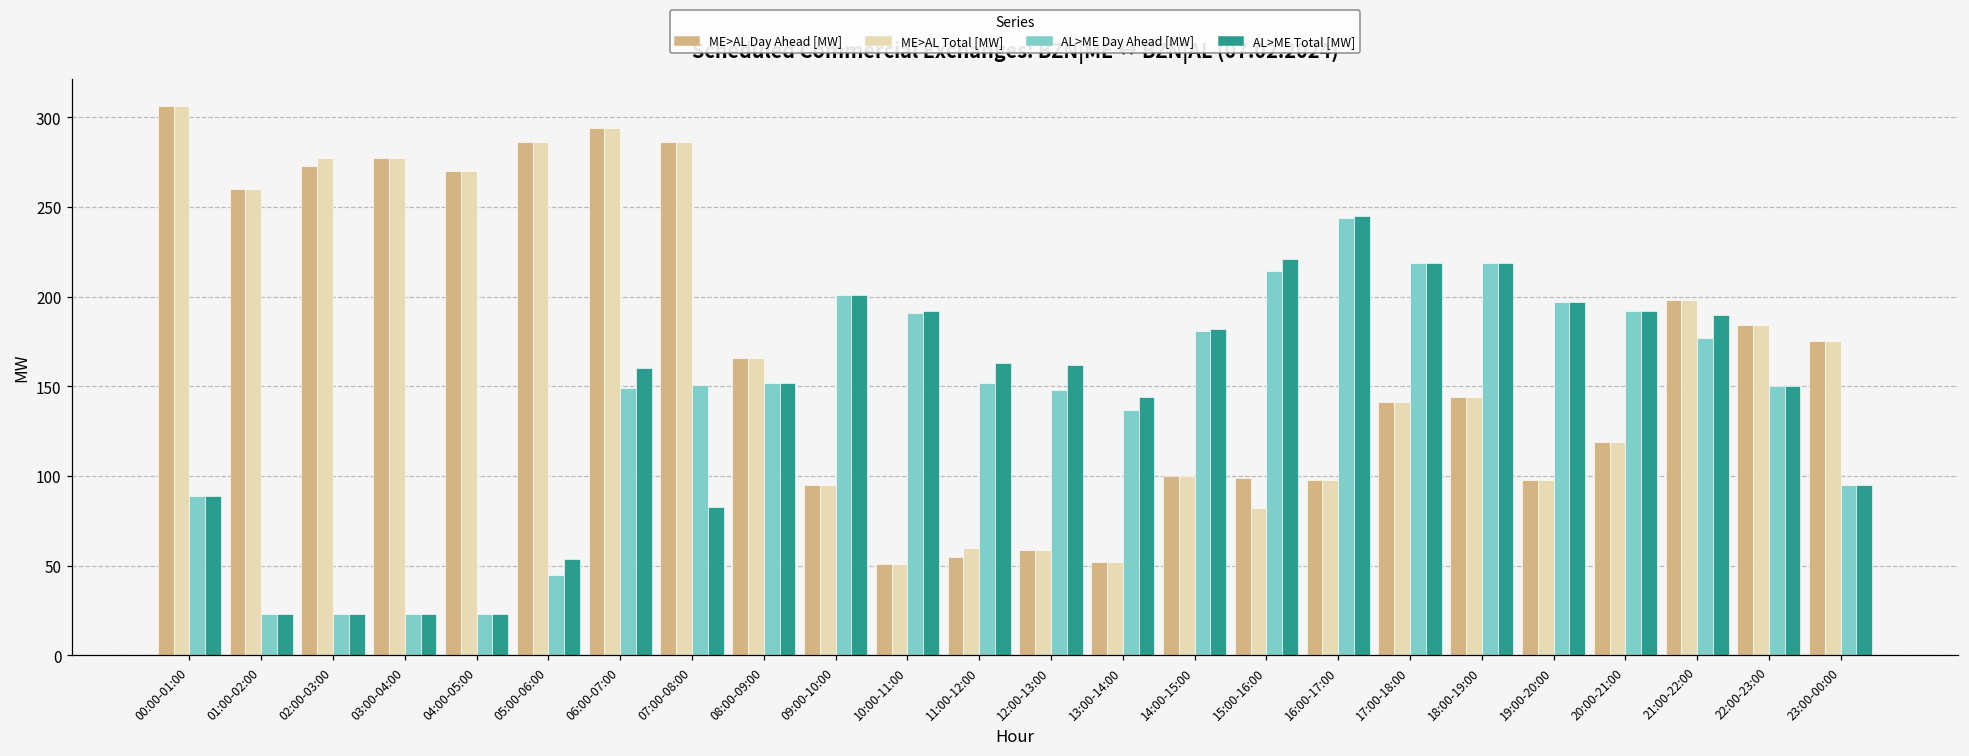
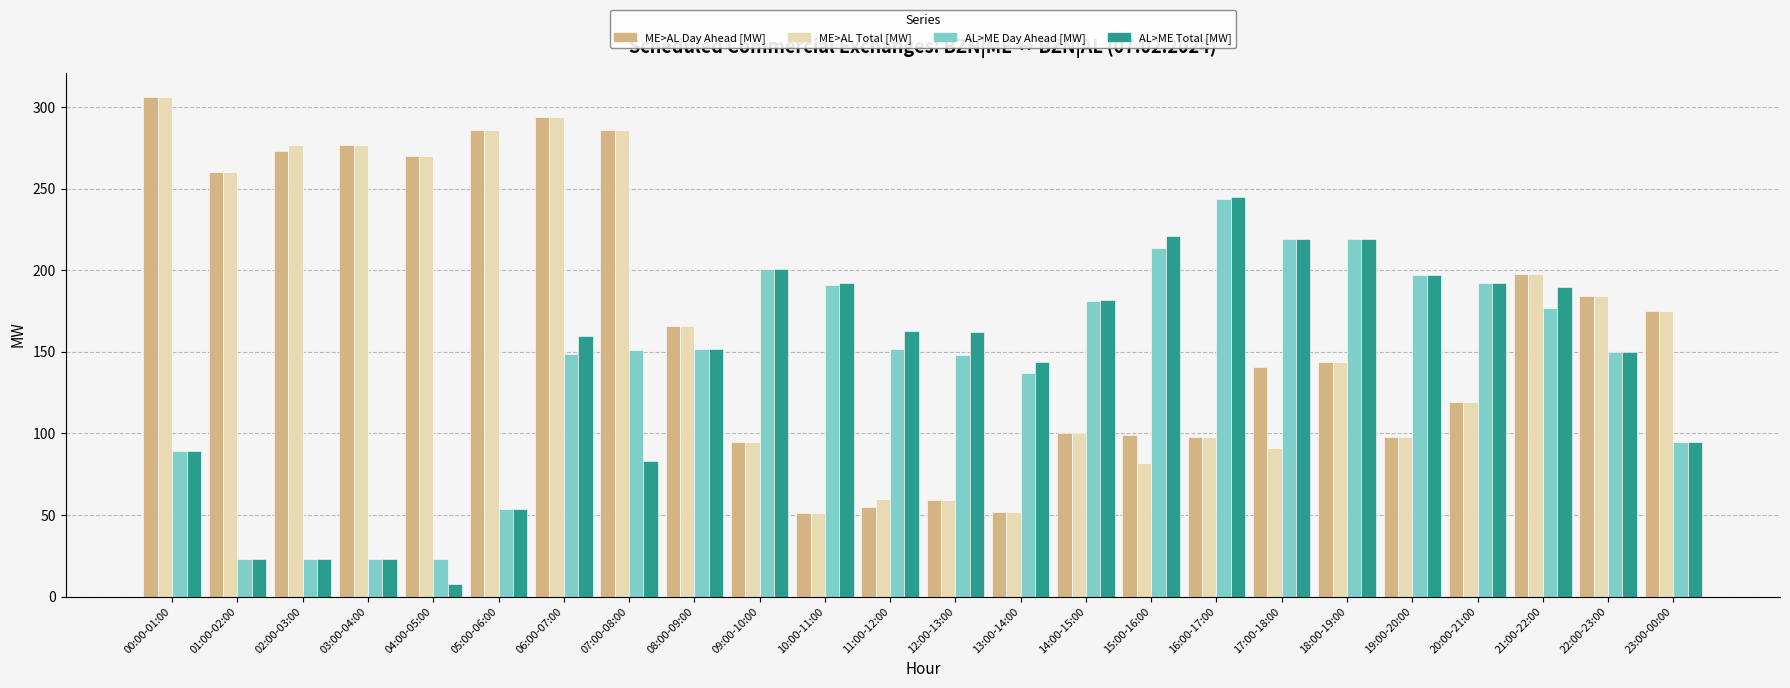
  {
    "ME>AL Day Ahead [MW]": {
      "00:00-01:00": 306,
      "01:00-02:00": 260,
      "02:00-03:00": 273,
      "03:00-04:00": 277,
      "04:00-05:00": 270,
      "05:00-06:00": 286,
      "06:00-07:00": 294,
      "07:00-08:00": 286,
      "08:00-09:00": 166,
      "09:00-10:00": 95,
      "10:00-11:00": 51,
      "11:00-12:00": 55,
      "12:00-13:00": 59,
      "13:00-14:00": 52,
      "14:00-15:00": 100,
      "15:00-16:00": 99,
      "16:00-17:00": 98,
      "17:00-18:00": 141,
      "18:00-19:00": 144,
      "19:00-20:00": 98,
      "20:00-21:00": 119,
      "21:00-22:00": 198,
      "22:00-23:00": 184,
      "23:00-00:00": 175
    },
    "ME>AL Total [MW]": {
      "00:00-01:00": 306,
      "01:00-02:00": 260,
      "02:00-03:00": 277,
      "03:00-04:00": 277,
      "04:00-05:00": 270,
      "05:00-06:00": 286,
      "06:00-07:00": 294,
      "07:00-08:00": 286,
      "08:00-09:00": 166,
      "09:00-10:00": 95,
      "10:00-11:00": 51,
      "11:00-12:00": 60,
      "12:00-13:00": 59,
      "13:00-14:00": 52,
      "14:00-15:00": 100,
      "15:00-16:00": 82,
      "16:00-17:00": 98,
-     "17:00-18:00": 141,
+     "17:00-18:00": 91,
      "18:00-19:00": 144,
      "19:00-20:00": 98,
      "20:00-21:00": 119,
      "21:00-22:00": 198,
      "22:00-23:00": 184,
      "23:00-00:00": 175
    },
    "AL>ME Day Ahead [MW]": {
      "00:00-01:00": 89,
      "01:00-02:00": 23,
      "02:00-03:00": 23,
      "03:00-04:00": 23,
      "04:00-05:00": 23,
-     "05:00-06:00": 45,
+     "05:00-06:00": 54,
      "06:00-07:00": 149,
      "07:00-08:00": 151,
      "08:00-09:00": 152,
      "09:00-10:00": 201,
      "10:00-11:00": 191,
      "11:00-12:00": 152,
      "12:00-13:00": 148,
      "13:00-14:00": 137,
      "14:00-15:00": 181,
      "15:00-16:00": 214,
      "16:00-17:00": 244,
      "17:00-18:00": 219,
      "18:00-19:00": 219,
      "19:00-20:00": 197,
      "20:00-21:00": 192,
      "21:00-22:00": 177,
      "22:00-23:00": 150,
      "23:00-00:00": 95
    },
    "AL>ME Total [MW]": {
      "00:00-01:00": 89,
      "01:00-02:00": 23,
      "02:00-03:00": 23,
      "03:00-04:00": 23,
-     "04:00-05:00": 23,
+     "04:00-05:00": 8,
      "05:00-06:00": 54,
      "06:00-07:00": 160,
      "07:00-08:00": 83,
      "08:00-09:00": 152,
      "09:00-10:00": 201,
      "10:00-11:00": 192,
      "11:00-12:00": 163,
      "12:00-13:00": 162,
      "13:00-14:00": 144,
      "14:00-15:00": 182,
      "15:00-16:00": 221,
      "16:00-17:00": 245,
      "17:00-18:00": 219,
      "18:00-19:00": 219,
      "19:00-20:00": 197,
      "20:00-21:00": 192,
      "21:00-22:00": 190,
      "22:00-23:00": 150,
      "23:00-00:00": 95
    }
  }
